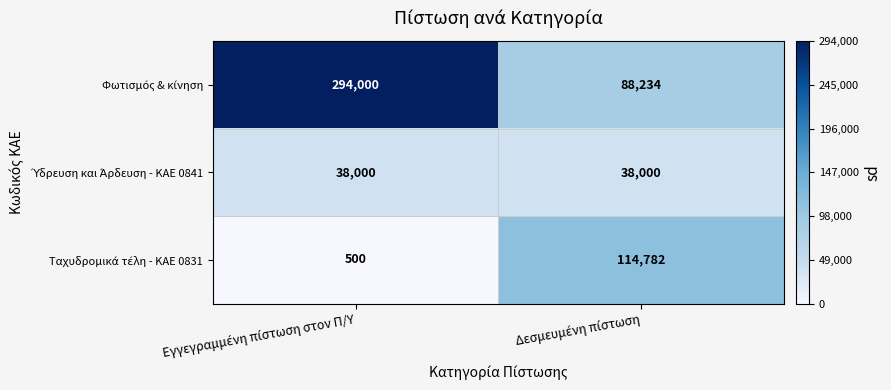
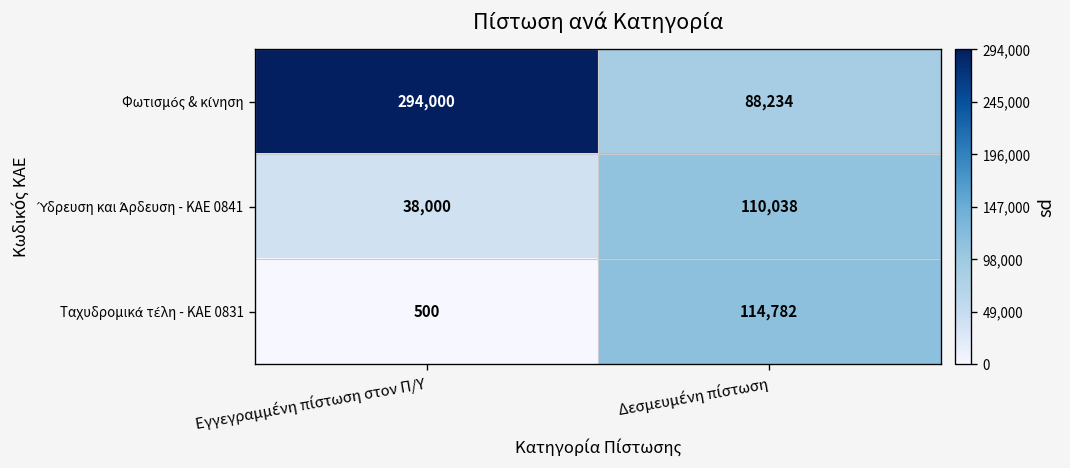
  {
    "Φωτισμός & κίνηση": {
      "Εγγεγραμμένη πίστωση στον Π/Υ": "294,000",
      "Δεσμευμένη πίστωση": "88,234"
    },
    "Ύδρευση και Άρδευση - ΚΑΕ 0841": {
      "Εγγεγραμμένη πίστωση στον Π/Υ": "38,000",
-     "Δεσμευμένη πίστωση": "38,000"
+     "Δεσμευμένη πίστωση": "110,038"
    },
    "Ταχυδρομικά τέλη - ΚΑΕ 0831": {
      "Εγγεγραμμένη πίστωση στον Π/Υ": "500",
      "Δεσμευμένη πίστωση": "114,782"
    }
  }
